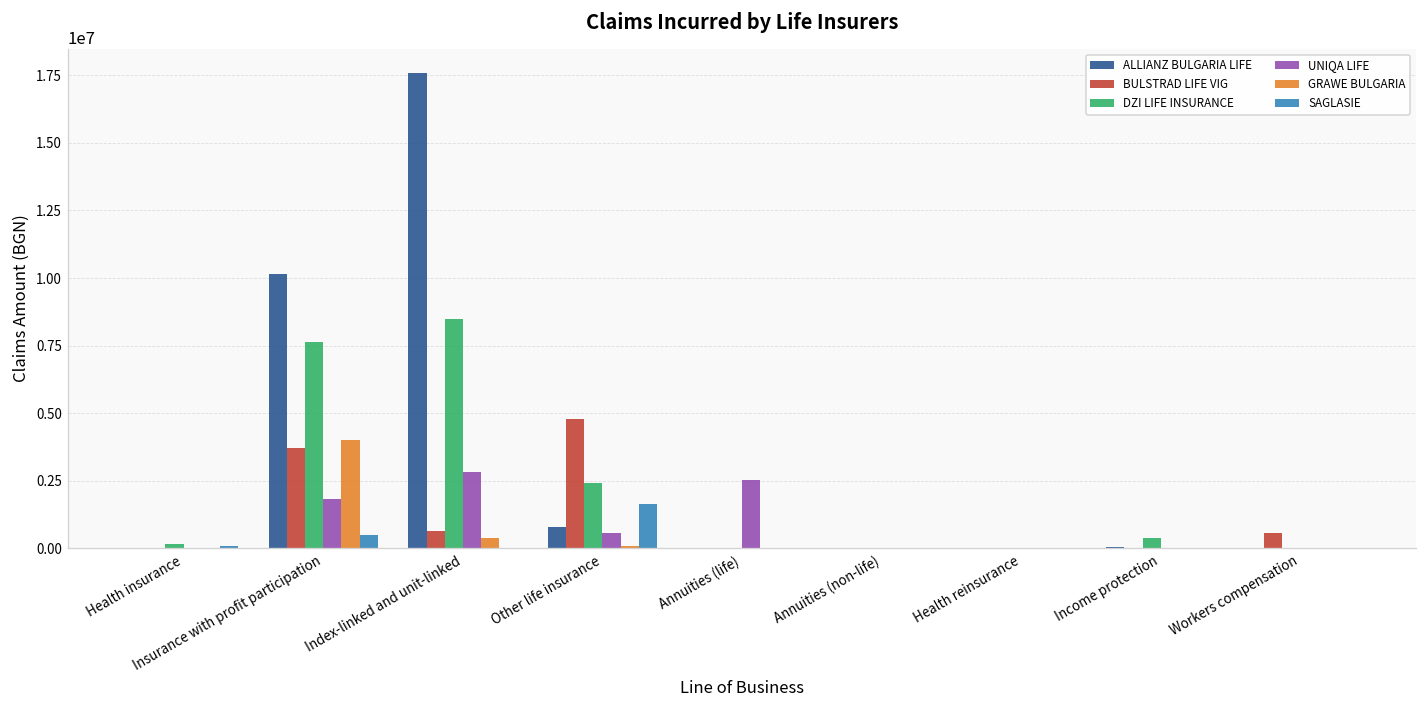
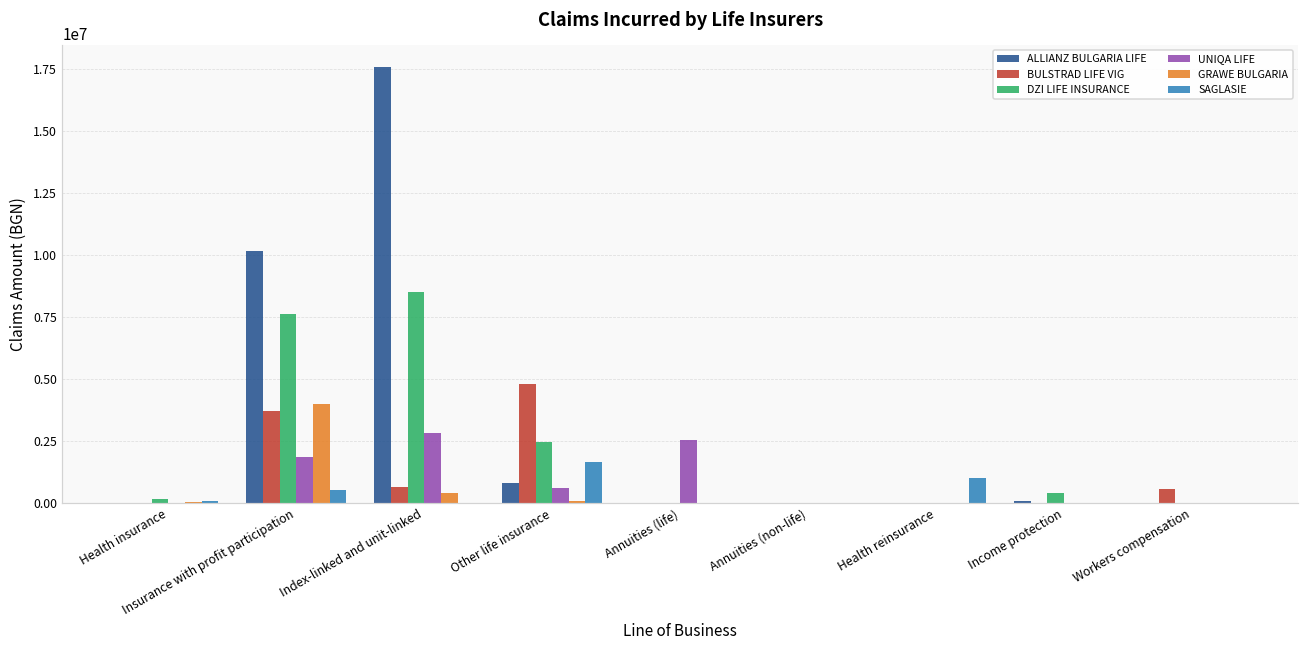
  {
    "ALLIANZ BULGARIA LIFE": {
      "Health insurance": 0,
      "Insurance with profit participation": 10100000,
      "Index-linked and unit-linked": 17600000,
      "Other life insurance": 800000,
      "Annuities (life)": 0,
      "Annuities (non-life)": 0,
      "Health reinsurance": 0,
      "Workers compensation": 0
    },
    "BULSTRAD LIFE VIG": {
      "Health insurance": 0,
      "Insurance with profit participation": 3700000,
      "Index-linked and unit-linked": 600000,
      "Other life insurance": 4800000,
      "Annuities (life)": 0,
      "Annuities (non-life)": 0,
      "Health reinsurance": 0,
      "Income protection": 0,
      "Workers compensation": 600000
    },
    "DZI LIFE INSURANCE": {
      "Health insurance": 200000,
      "Insurance with profit participation": 7600000,
      "Index-linked and unit-linked": 8500000,
      "Other life insurance": 2400000,
      "Annuities (life)": 0,
      "Annuities (non-life)": 0,
      "Health reinsurance": 0,
      "Income protection": 400000,
      "Workers compensation": 0
    },
    "UNIQA LIFE": {
      "Health insurance": 0,
      "Insurance with profit participation": 1800000,
      "Index-linked and unit-linked": 2800000,
      "Other life insurance": 600000,
      "Annuities (life)": 2500000,
      "Annuities (non-life)": 0,
      "Health reinsurance": 0,
      "Income protection": 0,
      "Workers compensation": 0
    },
    "GRAWE BULGARIA": {
      "Insurance with profit participation": 4000000,
      "Index-linked and unit-linked": 400000,
      "Annuities (life)": 0,
      "Annuities (non-life)": 0,
      "Health reinsurance": 0,
      "Income protection": 0,
      "Workers compensation": 0
    },
    "SAGLASIE": {
      "Insurance with profit participation": 500000,
      "Other life insurance": 1600000,
      "Annuities (life)": 0,
      "Annuities (non-life)": 0,
-     "Health reinsurance": 0,
+     "Health reinsurance": 1000000,
      "Income protection": 0,
      "Workers compensation": 0
    }
  }
